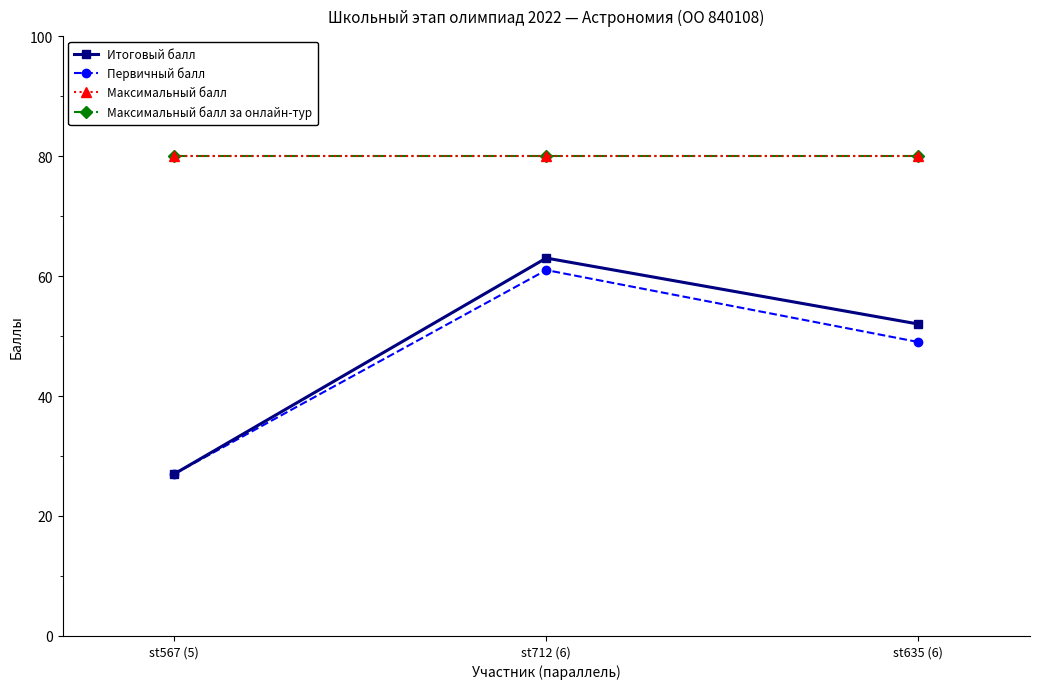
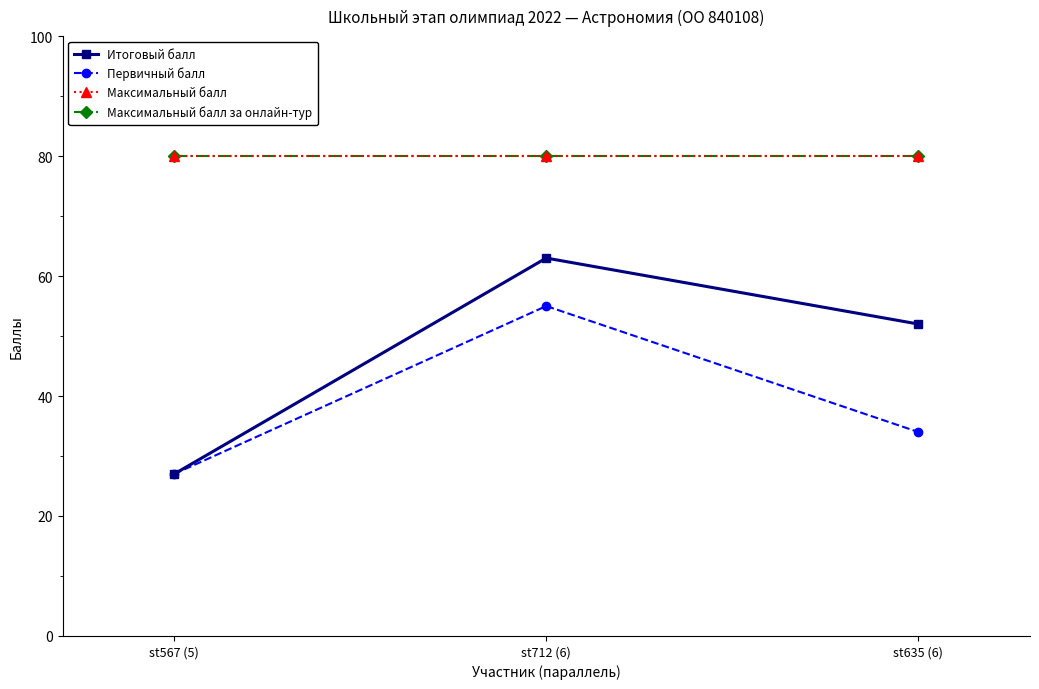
  {
    "Итоговый балл": {
      "st712 (6)": 63,
      "st635 (6)": 52
    },
    "Первичный балл": {
-     "st712 (6)": 61,
-     "st635 (6)": 49
+     "st712 (6)": 55,
+     "st635 (6)": 34
    },
    "Максимальный балл за онлайн-тур": {
      "st567 (5)": 80,
      "st712 (6)": 80,
      "st635 (6)": 80
    }
  }
